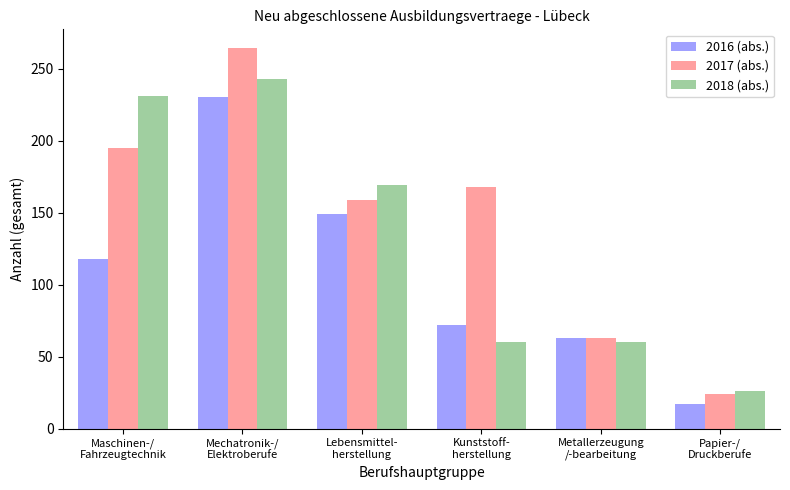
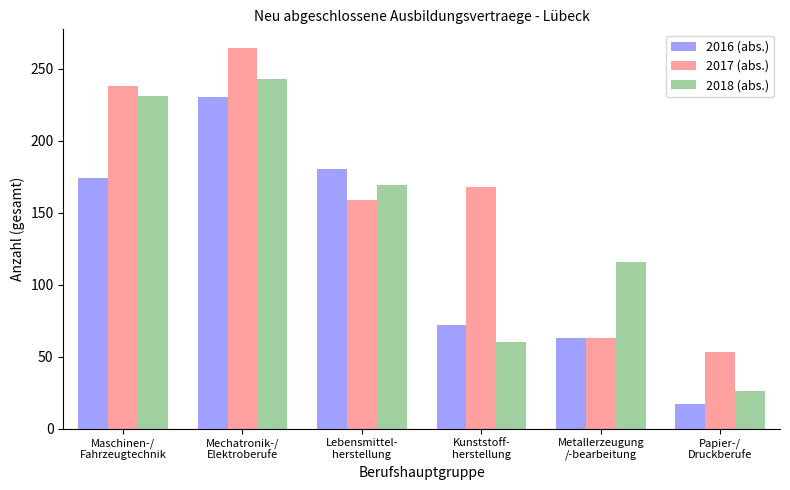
  {
    "2016 (abs.)": {
-     "Maschinen-/ Fahrzeugtechnik": 118,
+     "Maschinen-/ Fahrzeugtechnik": 174,
      "Mechatronik-/ Elektroberufe": 230,
-     "Lebensmittel- herstellung": 149,
+     "Lebensmittel- herstellung": 180,
      "Kunststoff- herstellung": 72,
      "Metallerzeugung /-bearbeitung": 63,
      "Papier-/ Druckberufe": 17
    },
    "2017 (abs.)": {
-     "Maschinen-/ Fahrzeugtechnik": 195,
+     "Maschinen-/ Fahrzeugtechnik": 238,
      "Mechatronik-/ Elektroberufe": 264,
      "Lebensmittel- herstellung": 159,
      "Kunststoff- herstellung": 168,
      "Metallerzeugung /-bearbeitung": 63,
-     "Papier-/ Druckberufe": 24
+     "Papier-/ Druckberufe": 53
    },
    "2018 (abs.)": {
      "Maschinen-/ Fahrzeugtechnik": 231,
      "Mechatronik-/ Elektroberufe": 243,
      "Lebensmittel- herstellung": 169,
      "Kunststoff- herstellung": 60,
-     "Metallerzeugung /-bearbeitung": 60,
+     "Metallerzeugung /-bearbeitung": 116,
      "Papier-/ Druckberufe": 26
    }
  }
